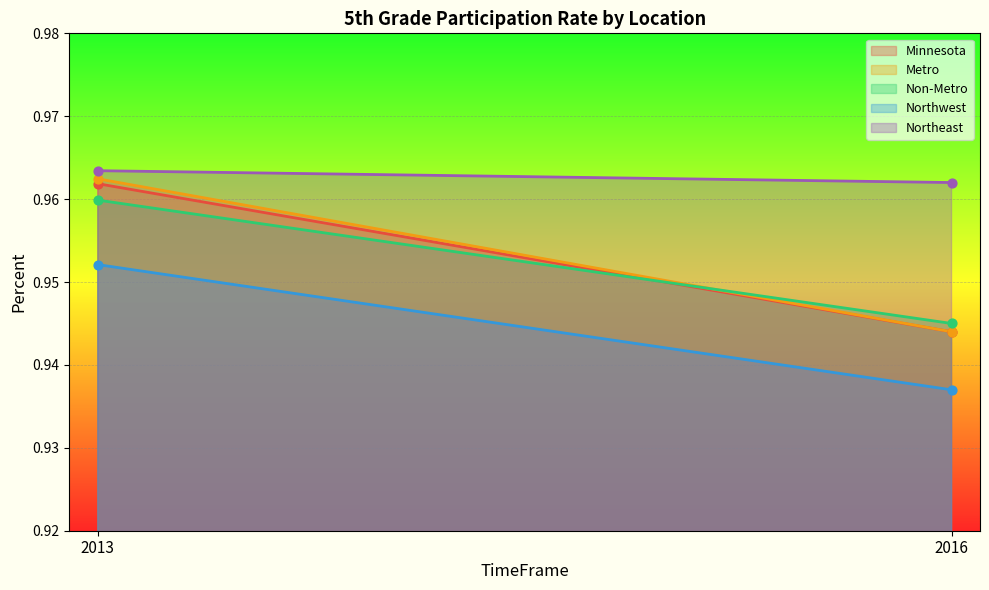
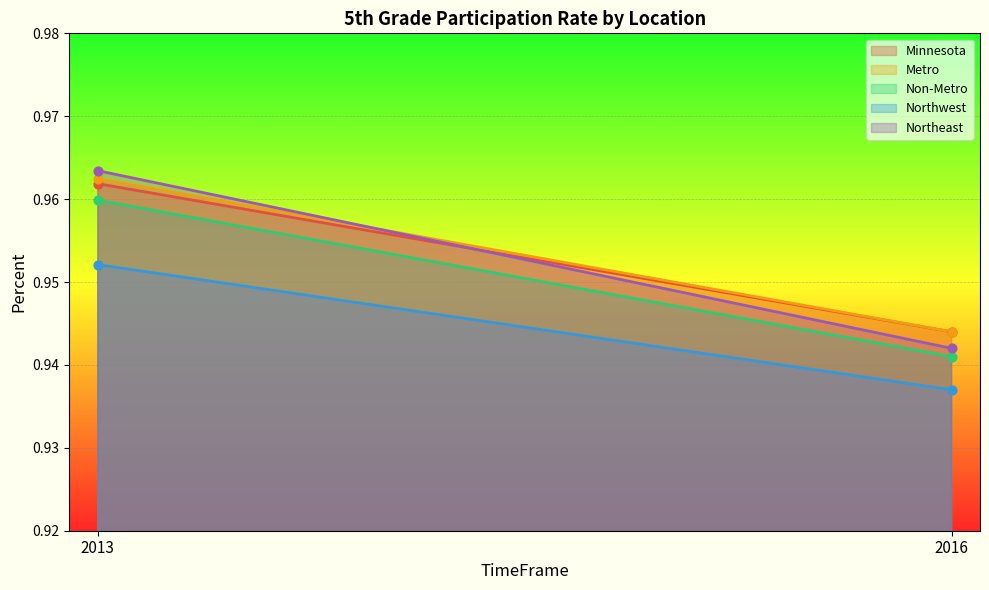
  {
    "Non-Metro": {
      "2013": 0.960,
-     "2016": 0.945
+     "2016": 0.941
    },
    "Northwest": {
      "2013": 0.952,
      "2016": 0.937
    },
    "Northeast": {
      "2013": 0.963,
-     "2016": 0.962
+     "2016": 0.942
    }
  }
